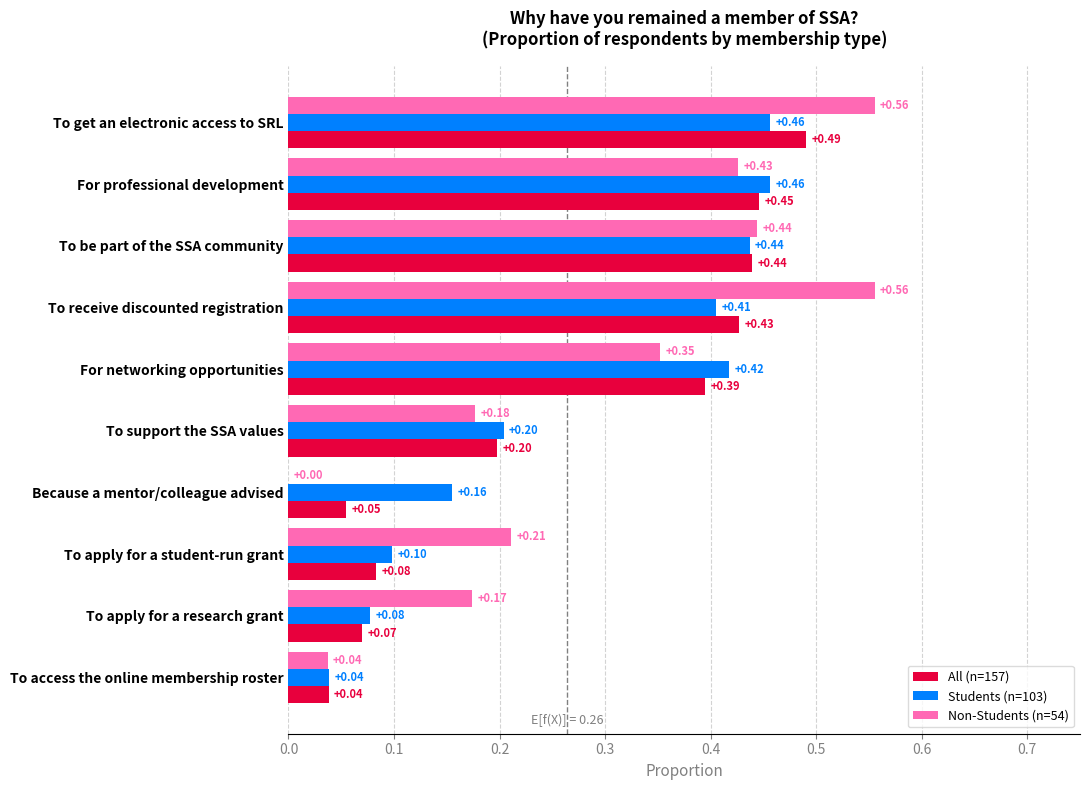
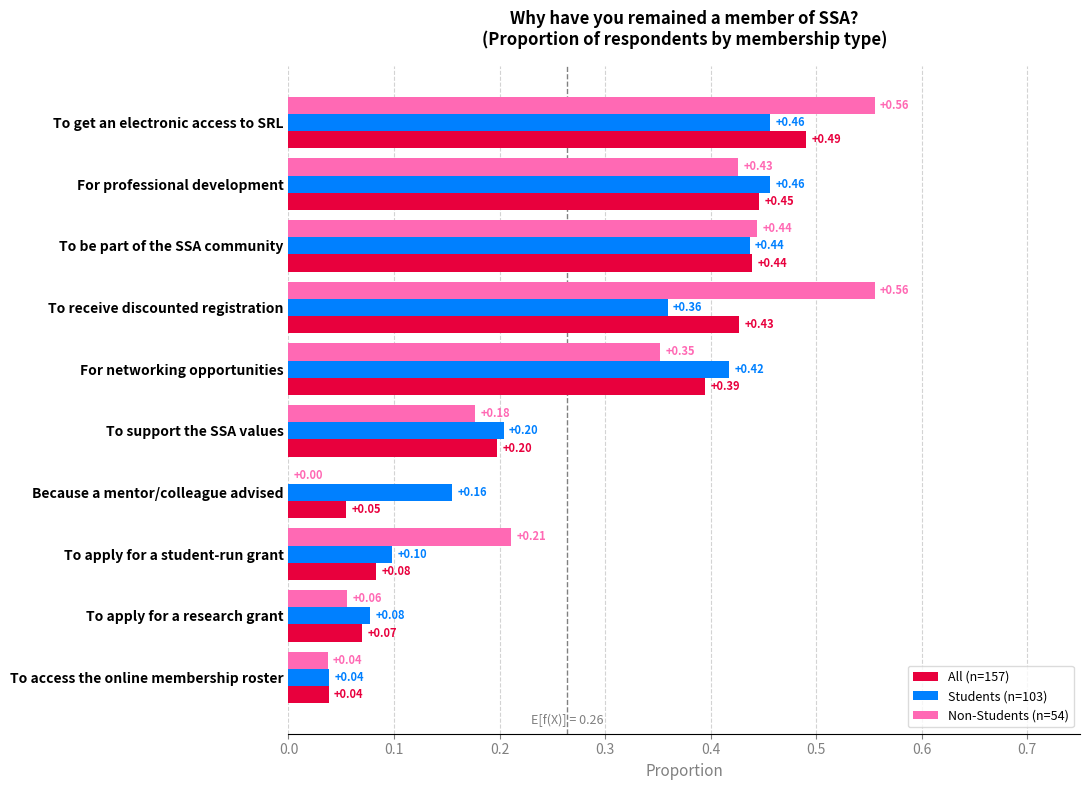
  {
    "All (n=157)": {
      "To get an electronic access to SRL": "+0.49",
      "For professional development": "+0.45",
      "To be part of the SSA community": "+0.44",
      "To receive discounted registration": "+0.43",
      "For networking opportunities": "+0.39",
      "To support the SSA values": "+0.20",
      "Because a mentor/colleague advised": "+0.05",
      "To apply for a student-run grant": "+0.08",
      "To apply for a research grant": "+0.07",
      "To access the online membership roster": "+0.04"
    },
    "Students (n=103)": {
      "To get an electronic access to SRL": "+0.46",
      "For professional development": "+0.46",
      "To be part of the SSA community": "+0.44",
-     "To receive discounted registration": "+0.41",
+     "To receive discounted registration": "+0.36",
      "For networking opportunities": "+0.42",
      "To support the SSA values": "+0.20",
      "Because a mentor/colleague advised": "+0.16",
      "To apply for a student-run grant": "+0.10",
      "To apply for a research grant": "+0.08",
      "To access the online membership roster": "+0.04"
    },
    "Non-Students (n=54)": {
      "To get an electronic access to SRL": "+0.56",
      "For professional development": "+0.43",
      "To be part of the SSA community": "+0.44",
      "To receive discounted registration": "+0.56",
      "For networking opportunities": "+0.35",
      "To support the SSA values": "+0.18",
      "Because a mentor/colleague advised": "+0.00",
      "To apply for a student-run grant": "+0.21",
-     "To apply for a research grant": "+0.17",
+     "To apply for a research grant": "+0.06",
      "To access the online membership roster": "+0.04"
    }
  }
